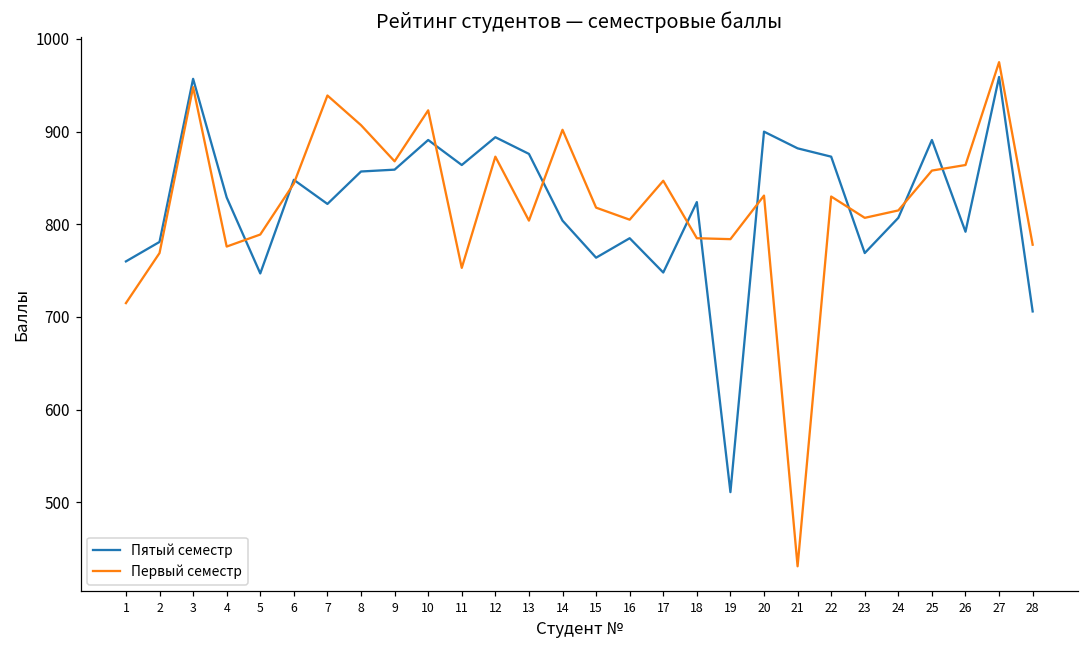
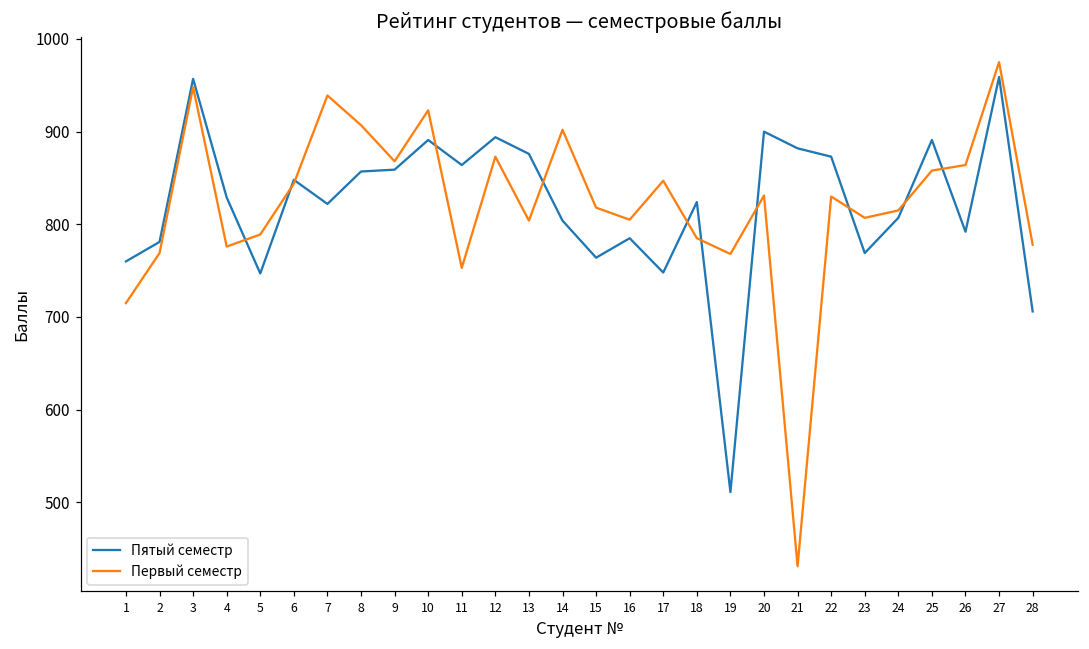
  {
    "Пятый семестр": {
      "1": 760,
      "2": 780,
      "3": 960,
      "4": 830,
      "5": 750,
      "6": 850,
      "7": 820,
      "8": 860,
      "9": 860,
      "10": 890,
      "11": 860,
      "12": 890,
      "13": 880,
      "14": 800,
      "15": 760,
      "16": 790,
      "17": 750,
      "18": 820,
      "19": 510,
      "20": 900,
      "21": 880,
      "22": 870,
      "23": 770,
      "24": 810,
      "25": 890,
      "26": 790,
      "27": 960,
      "28": 710
    },
    "Первый семестр": {
      "1": 720,
      "2": 770,
      "3": 950,
      "4": 780,
      "5": 790,
      "6": 840,
      "7": 940,
      "8": 910,
      "9": 870,
      "10": 920,
      "11": 750,
      "12": 870,
      "13": 800,
      "14": 900,
      "15": 820,
      "16": 810,
      "17": 850,
      "18": 790,
-     "19": 780,
+     "19": 770,
      "20": 830,
      "21": 430,
      "22": 830,
      "23": 810,
      "24": 820,
      "25": 860,
      "26": 860,
      "27": 980,
      "28": 780
    }
  }
